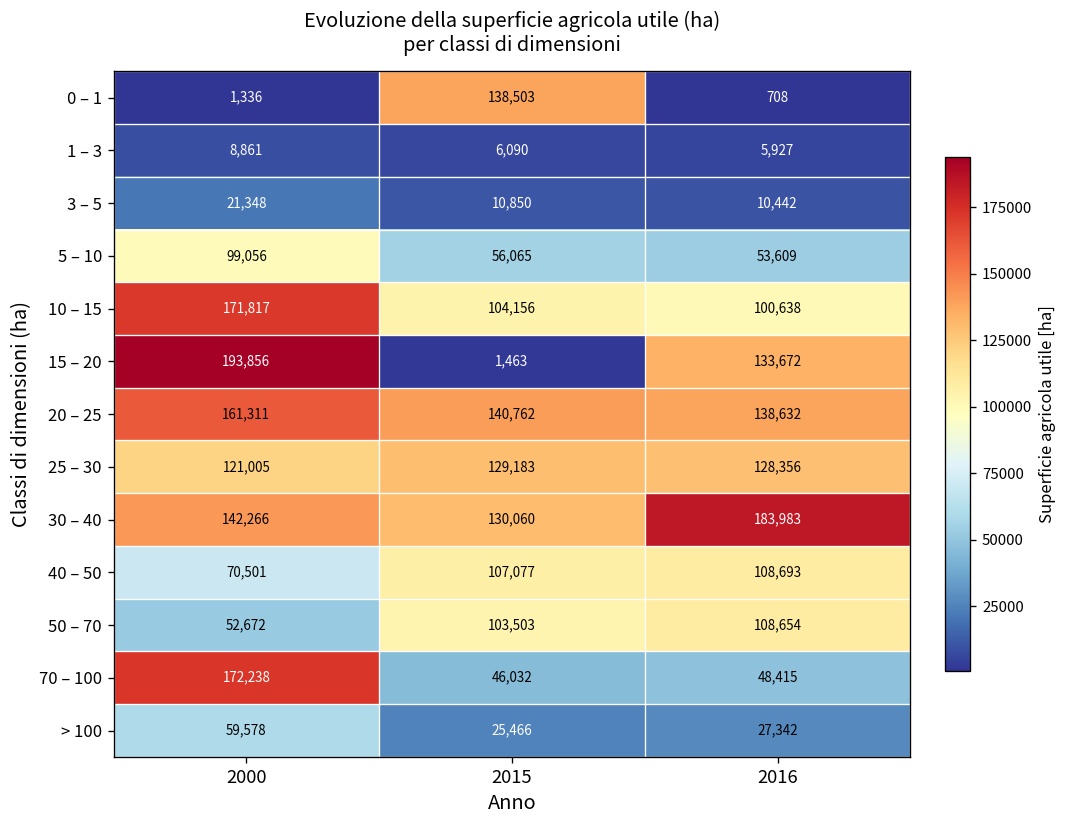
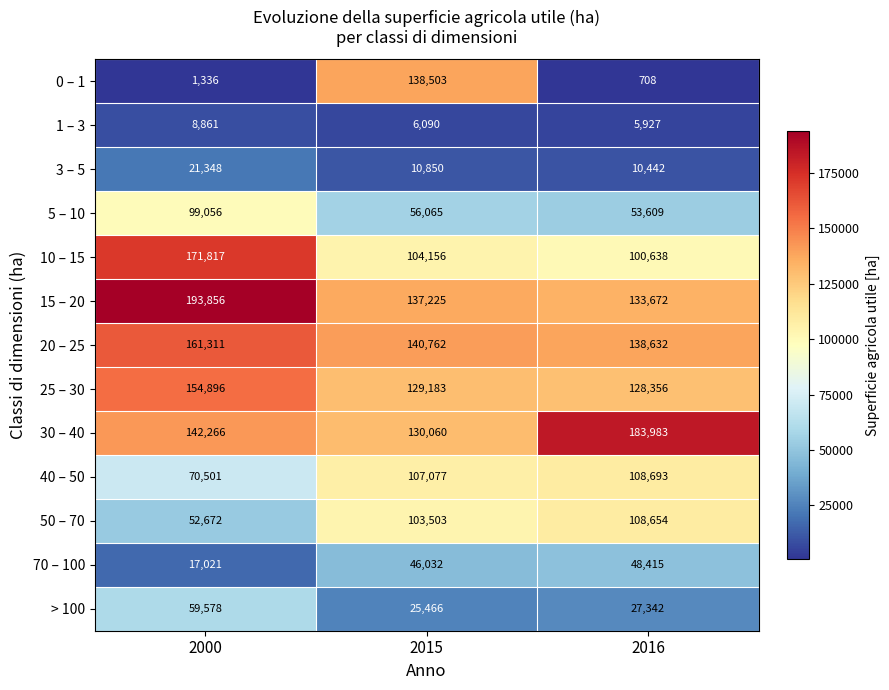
  {
    "0 – 1": {
      "2000": "1,336",
      "2015": "138,503",
      "2016": "708"
    },
    "1 – 3": {
      "2000": "8,861",
      "2015": "6,090",
      "2016": "5,927"
    },
    "3 – 5": {
      "2000": "21,348",
      "2015": "10,850",
      "2016": "10,442"
    },
    "5 – 10": {
      "2000": "99,056",
      "2015": "56,065",
      "2016": "53,609"
    },
    "10 – 15": {
      "2000": "171,817",
      "2015": "104,156",
      "2016": "100,638"
    },
    "15 – 20": {
      "2000": "193,856",
-     "2015": "1,463",
+     "2015": "137,225",
      "2016": "133,672"
    },
    "20 – 25": {
      "2000": "161,311",
      "2015": "140,762",
      "2016": "138,632"
    },
    "25 – 30": {
-     "2000": "121,005",
+     "2000": "154,896",
      "2015": "129,183",
      "2016": "128,356"
    },
    "30 – 40": {
      "2000": "142,266",
      "2015": "130,060",
      "2016": "183,983"
    },
    "40 – 50": {
      "2000": "70,501",
      "2015": "107,077",
      "2016": "108,693"
    },
    "50 – 70": {
      "2000": "52,672",
      "2015": "103,503",
      "2016": "108,654"
    },
    "70 – 100": {
-     "2000": "172,238",
+     "2000": "17,021",
      "2015": "46,032",
      "2016": "48,415"
    },
    "> 100": {
      "2000": "59,578",
      "2015": "25,466",
      "2016": "27,342"
    }
  }
